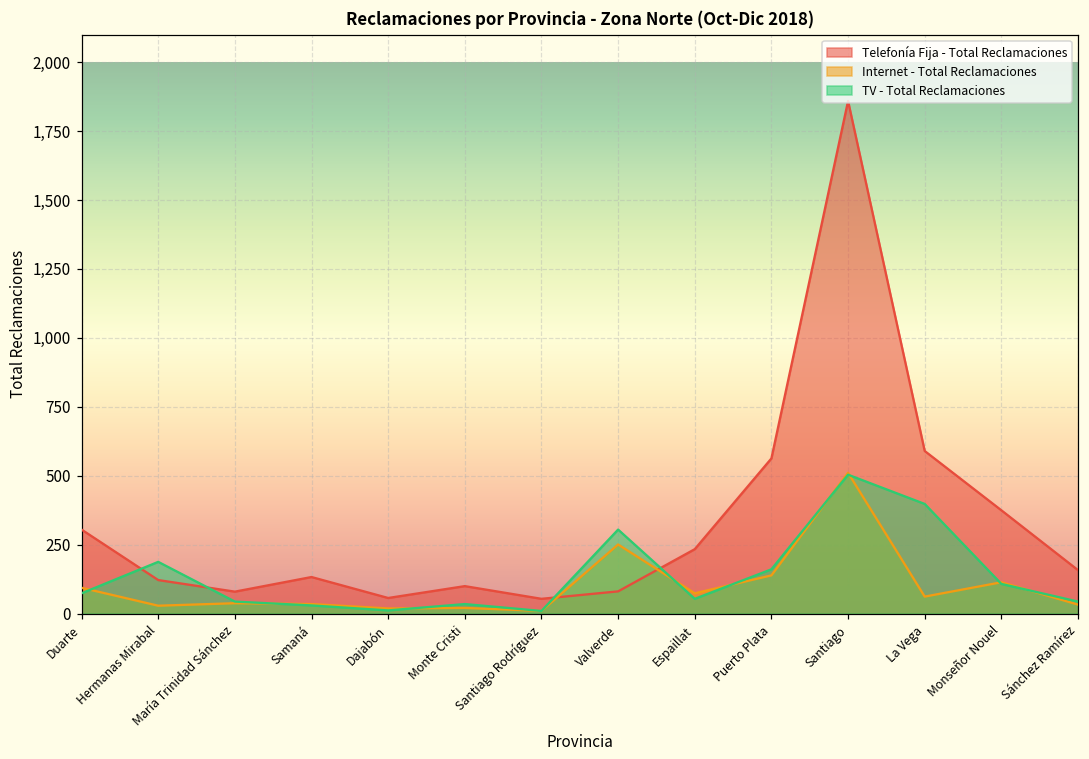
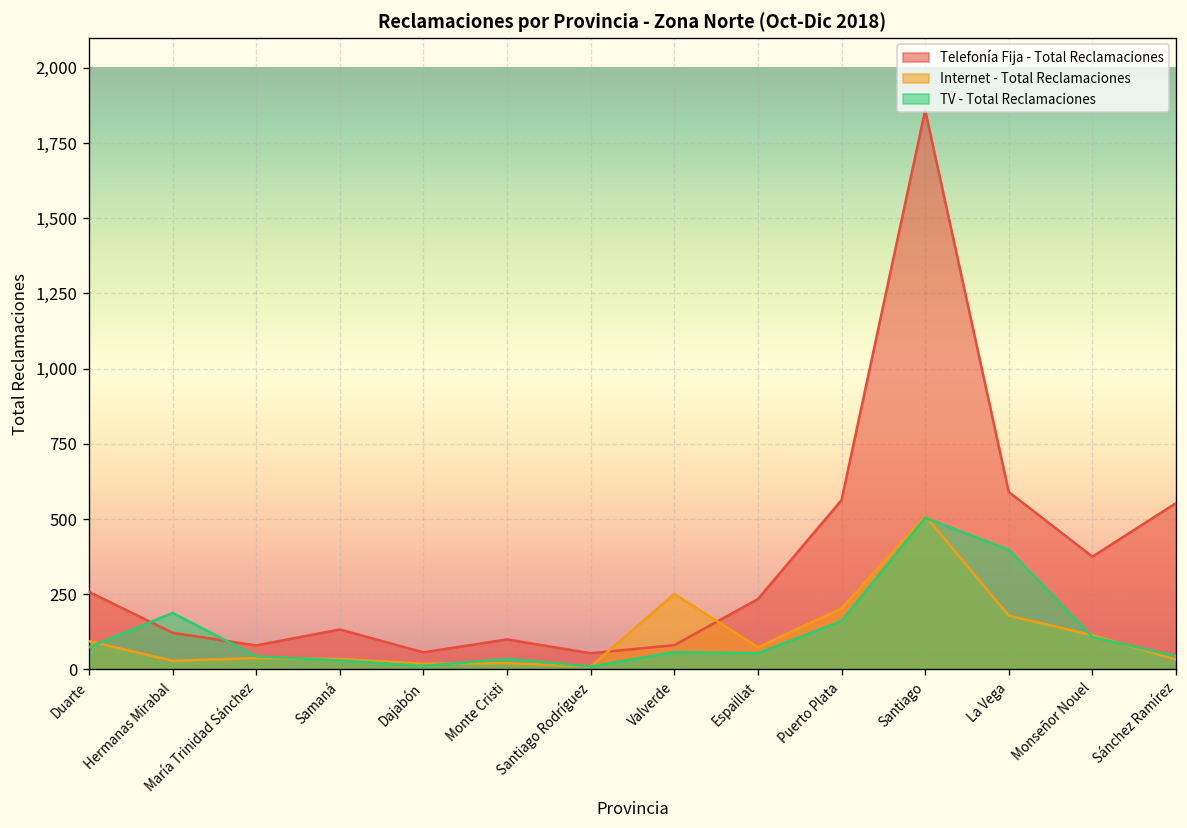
  {
    "Telefonía Fija - Total Reclamaciones": {
-     "Duarte": "310",
+     "Duarte": "260",
      "Hermanas Mirabal": "120",
      "María Trinidad Sánchez": "80",
      "Samaná": "130",
      "Dajabón": "60",
      "Monte Cristi": "100",
      "Santiago Rodríguez": "50",
      "Valverde": "80",
      "Espaillat": "230",
      "Puerto Plata": "560",
      "Santiago": "1,860",
      "La Vega": "590",
      "Monseñor Nouel": "380",
-     "Sánchez Ramírez": "160"
+     "Sánchez Ramírez": "550"
    },
    "Internet - Total Reclamaciones": {
      "Duarte": "90",
      "Hermanas Mirabal": "30",
      "Monte Cristi": "20",
      "Valverde": "250",
      "Espaillat": "70",
-     "Puerto Plata": "140",
-     "La Vega": "60",
+     "Puerto Plata": "200",
+     "La Vega": "180",
      "Sánchez Ramírez": "30"
    },
    "TV - Total Reclamaciones": {
      "Duarte": "70",
      "Hermanas Mirabal": "190",
      "Monte Cristi": "40",
-     "Valverde": "310",
+     "Valverde": "60",
      "Espaillat": "50",
      "Puerto Plata": "160",
      "La Vega": "400",
      "Sánchez Ramírez": "40"
    }
  }
